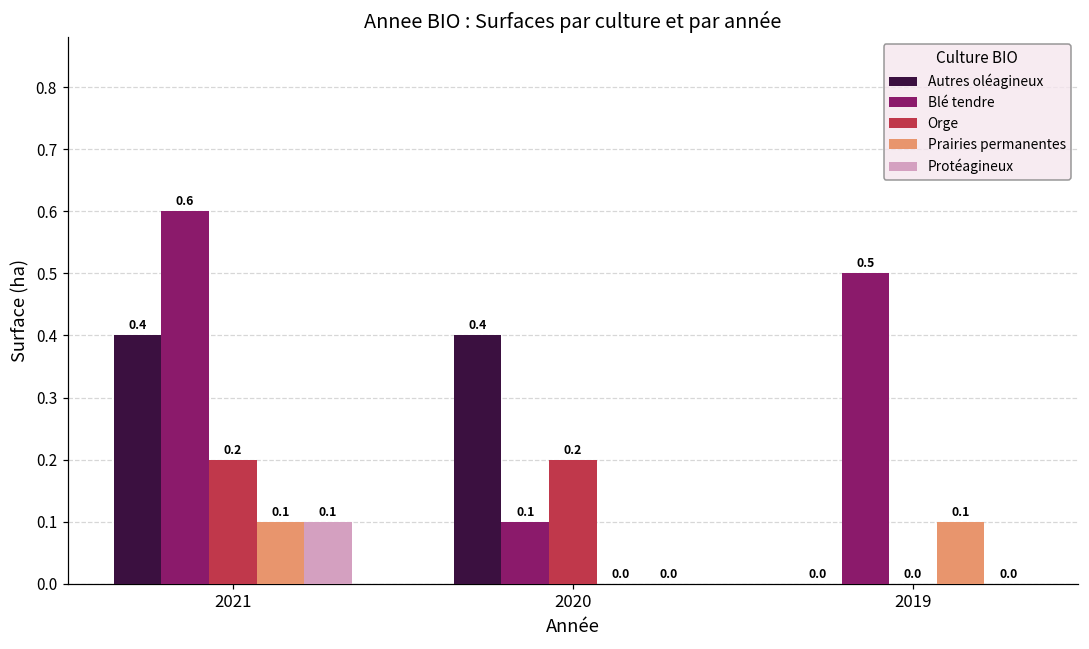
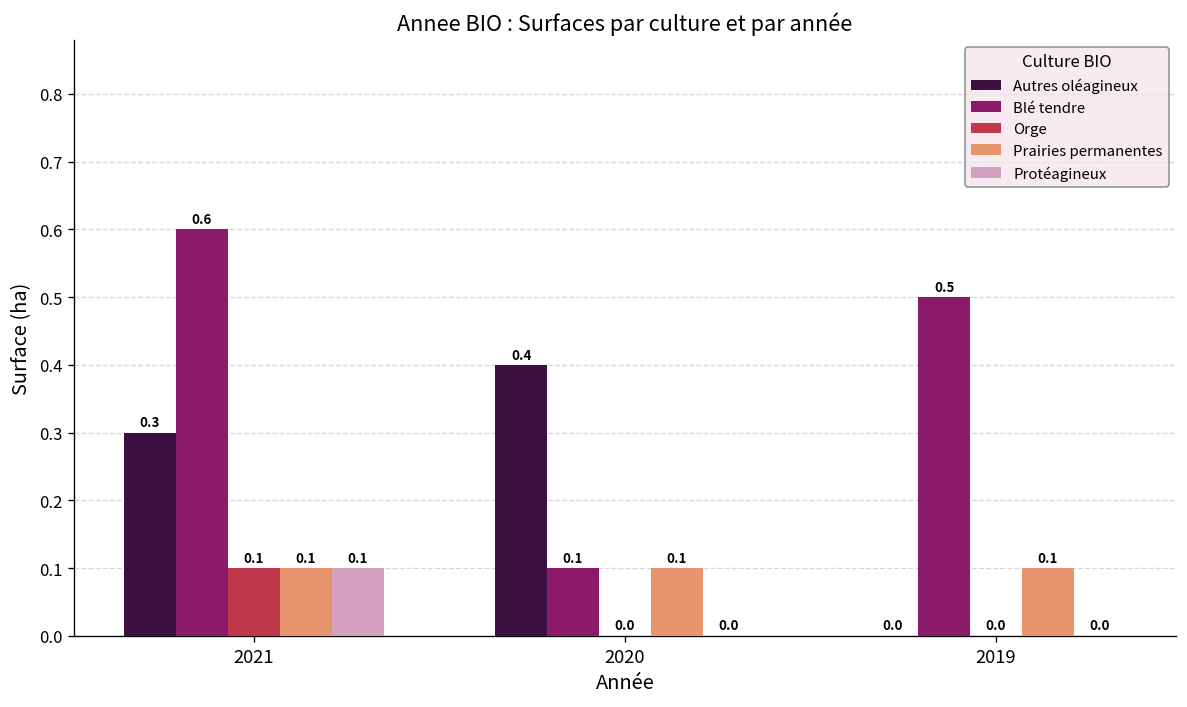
  {
    "Autres oléagineux": {
-     "2021": 0.4,
+     "2021": 0.3,
      "2020": 0.4,
      "2019": 0.0
    },
    "Blé tendre": {
      "2021": 0.6,
      "2020": 0.1,
      "2019": 0.5
    },
    "Orge": {
-     "2021": 0.2,
-     "2020": 0.2,
+     "2021": 0.1,
+     "2020": 0.0,
      "2019": 0.0
    },
    "Prairies permanentes": {
      "2021": 0.1,
-     "2020": 0.0,
+     "2020": 0.1,
      "2019": 0.1
    },
    "Protéagineux": {
      "2021": 0.1,
      "2020": 0.0,
      "2019": 0.0
    }
  }
